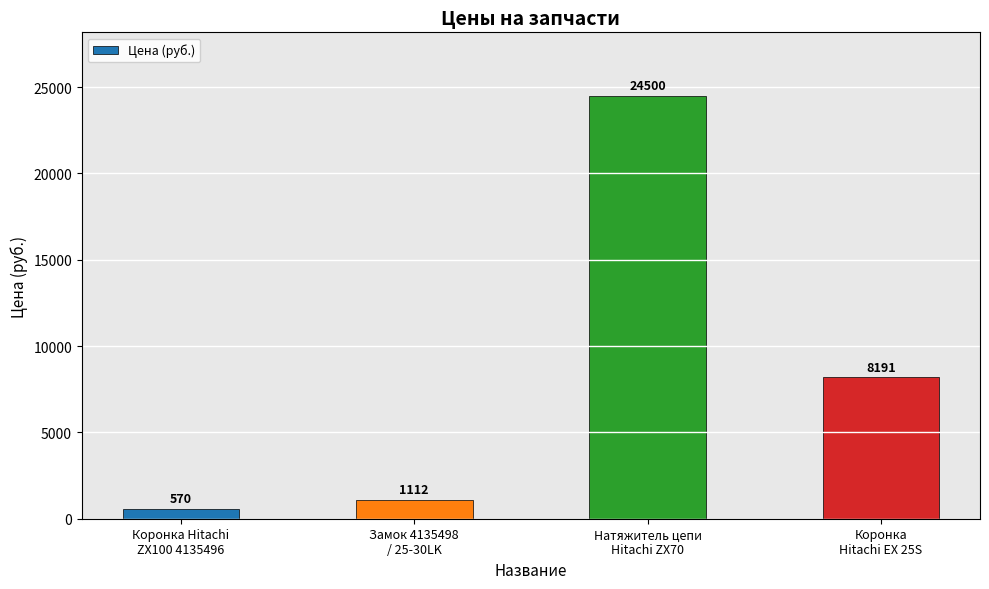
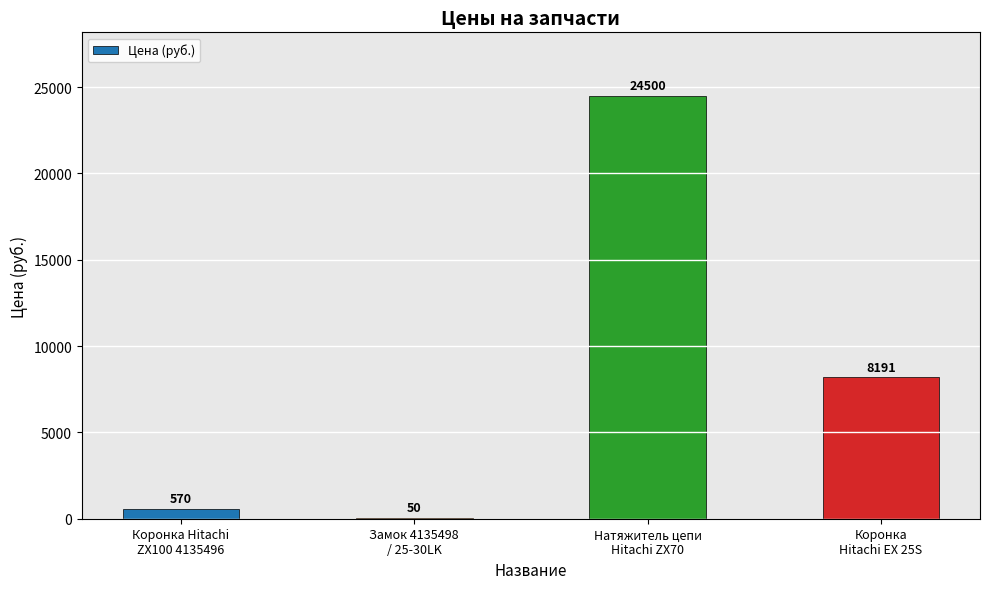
  {
    "Коронка Hitachi ZX100 4135496": 570,
-   "Замок 4135498 / 25-30LK": 1112,
+   "Замок 4135498 / 25-30LK": 50,
    "Натяжитель цепи Hitachi ZX70": 24500,
    "Коронка Hitachi EX 25S": 8191
  }
